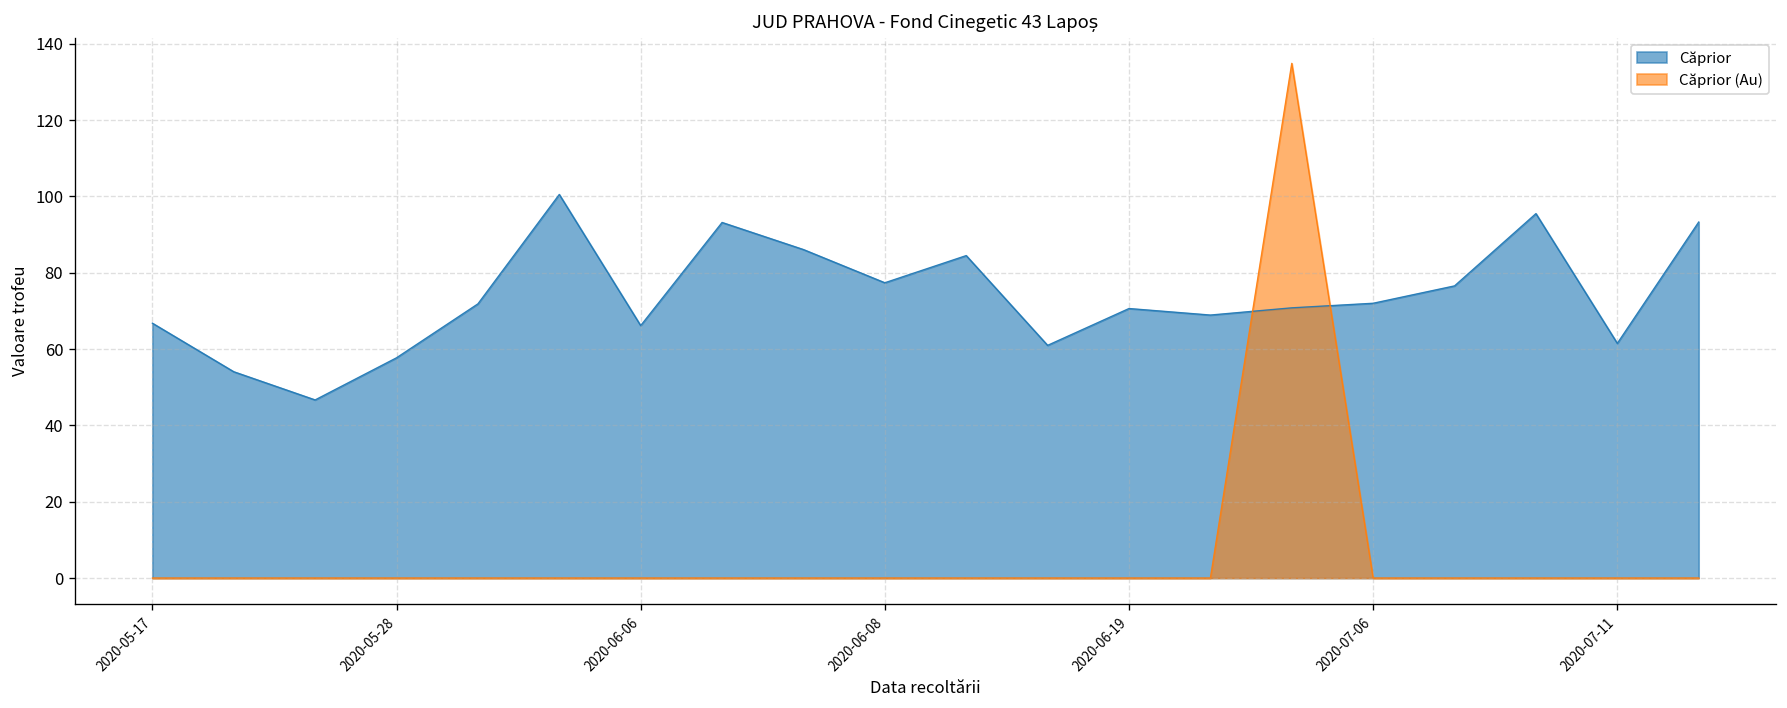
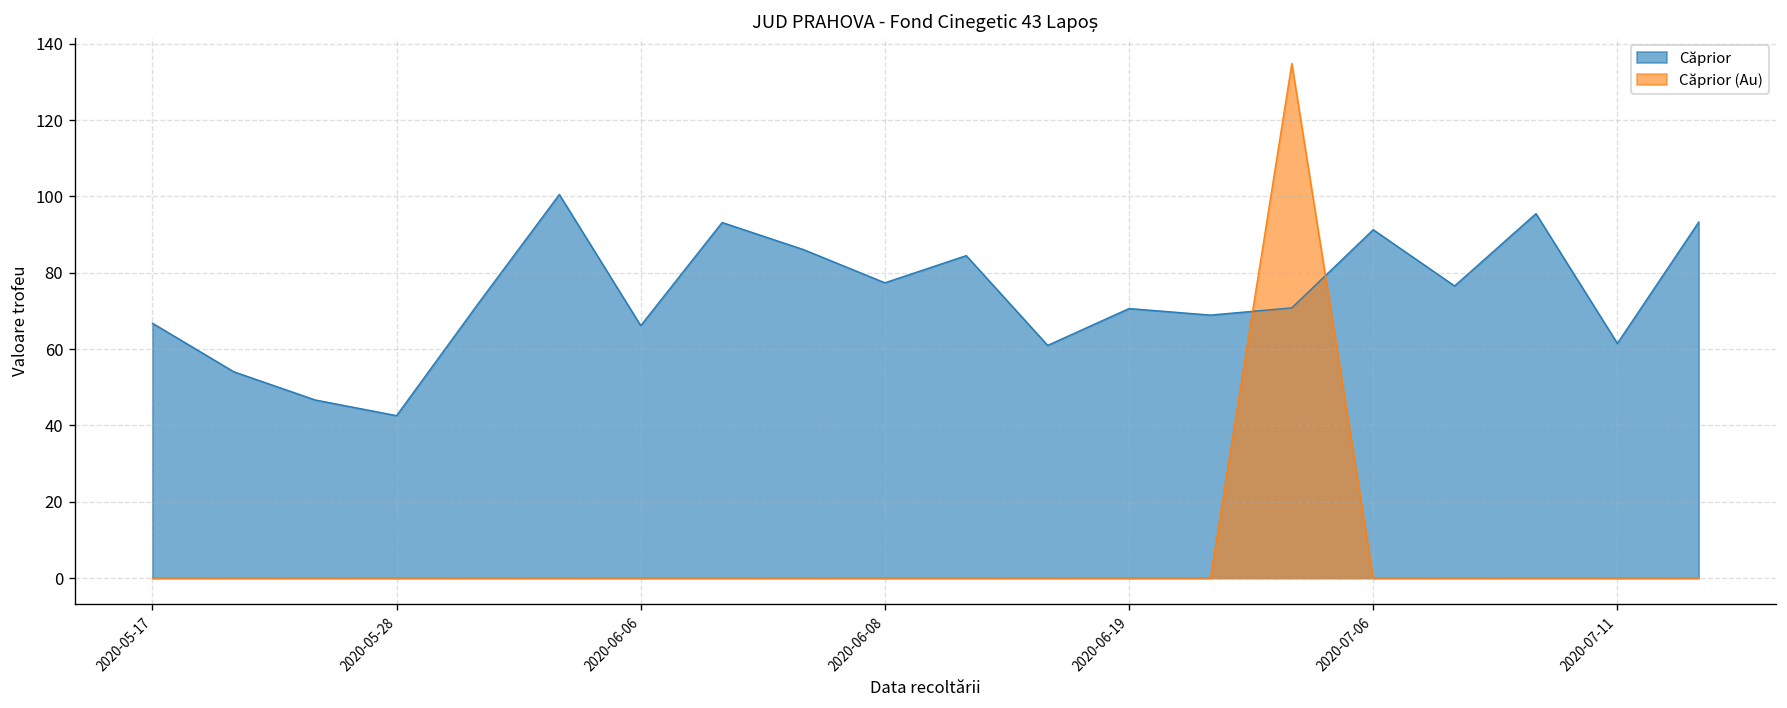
  {
    "Căprior": {
      "2020-05-17": 67,
-     "2020-05-28": 58,
+     "2020-05-28": 43,
      "2020-06-08": 77,
-     "2020-07-06": 72,
+     "2020-07-06": 91,
      "2020-07-11": 62
    },
    "Căprior (Au)": {
      "2020-05-17": 0,
      "2020-05-28": 0,
      "2020-06-08": 0,
      "2020-07-06": 0,
      "2020-07-11": 0
    }
  }
